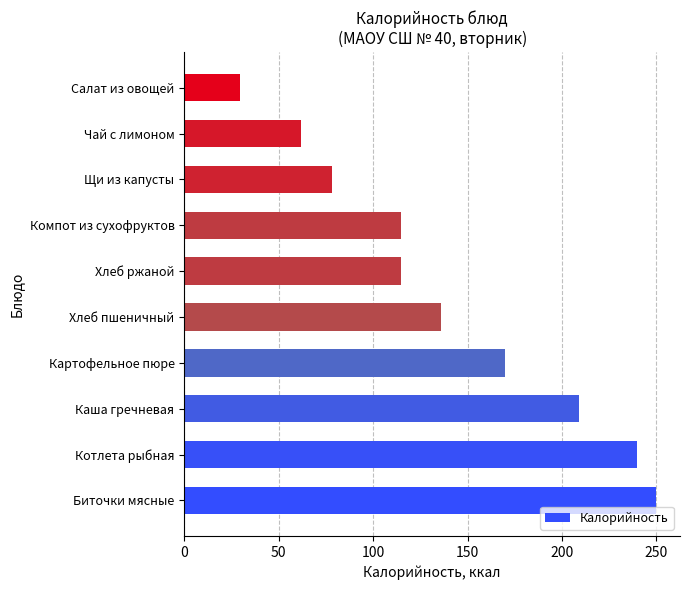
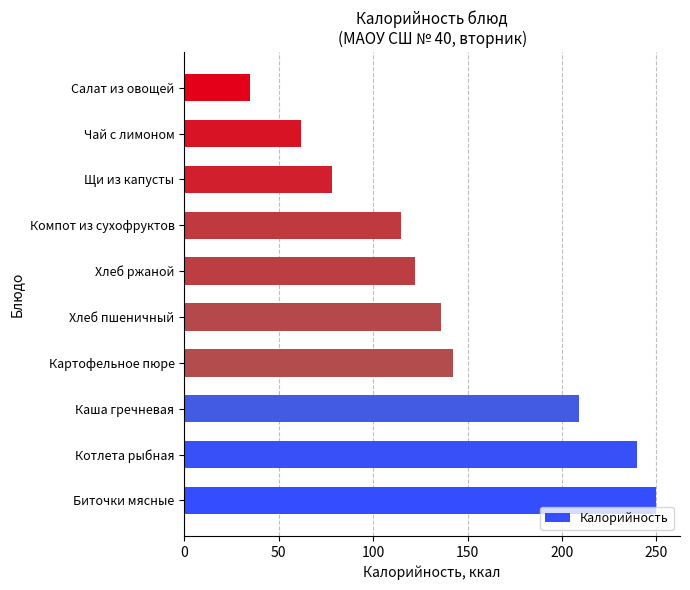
  {
-   "Салат из овощей": 29,
+   "Салат из овощей": 35,
    "Чай с лимоном": 62,
    "Щи из капусты": 78,
    "Компот из сухофруктов": 115,
-   "Хлеб ржаной": 115,
+   "Хлеб ржаной": 122,
    "Хлеб пшеничный": 136,
-   "Картофельное пюре": 170,
+   "Картофельное пюре": 142,
    "Каша гречневая": 209,
    "Котлета рыбная": 240,
    "Биточки мясные": 250
  }
